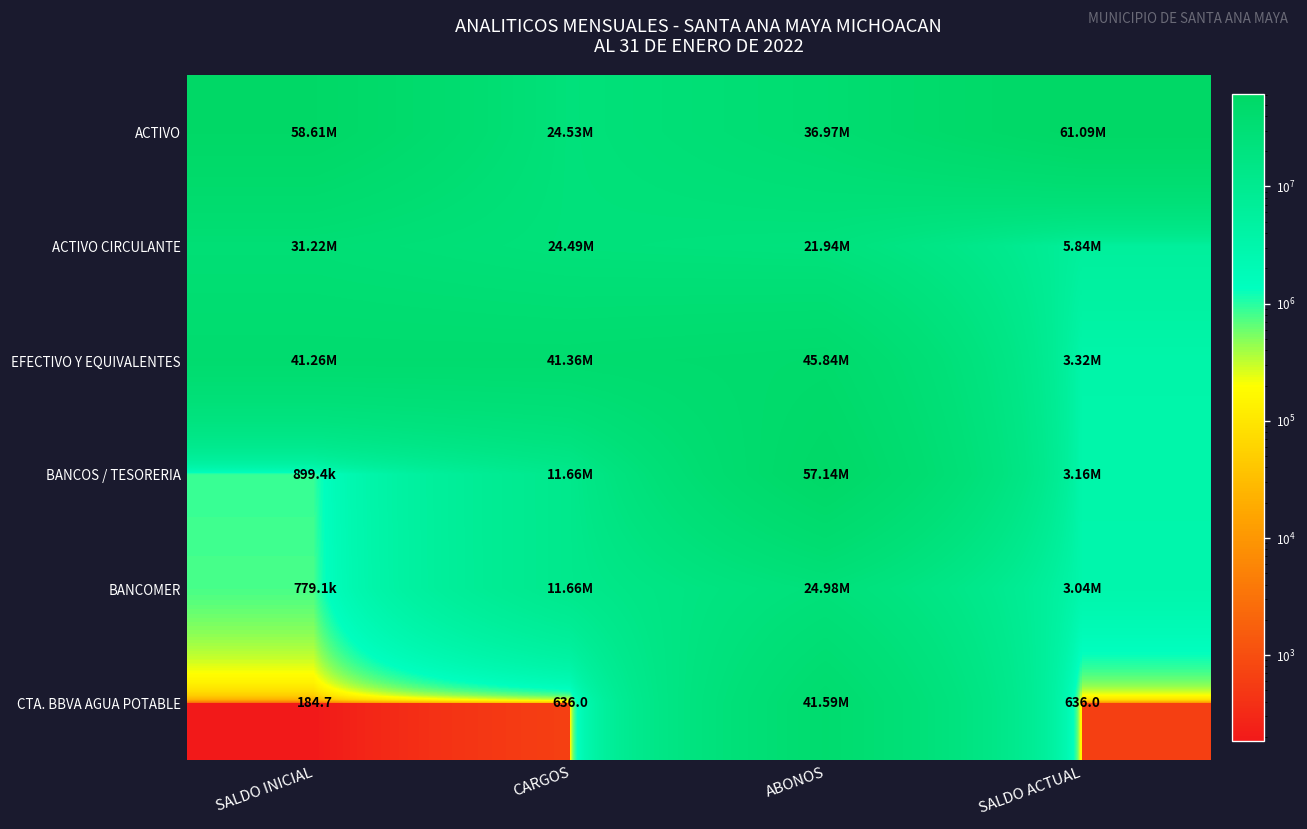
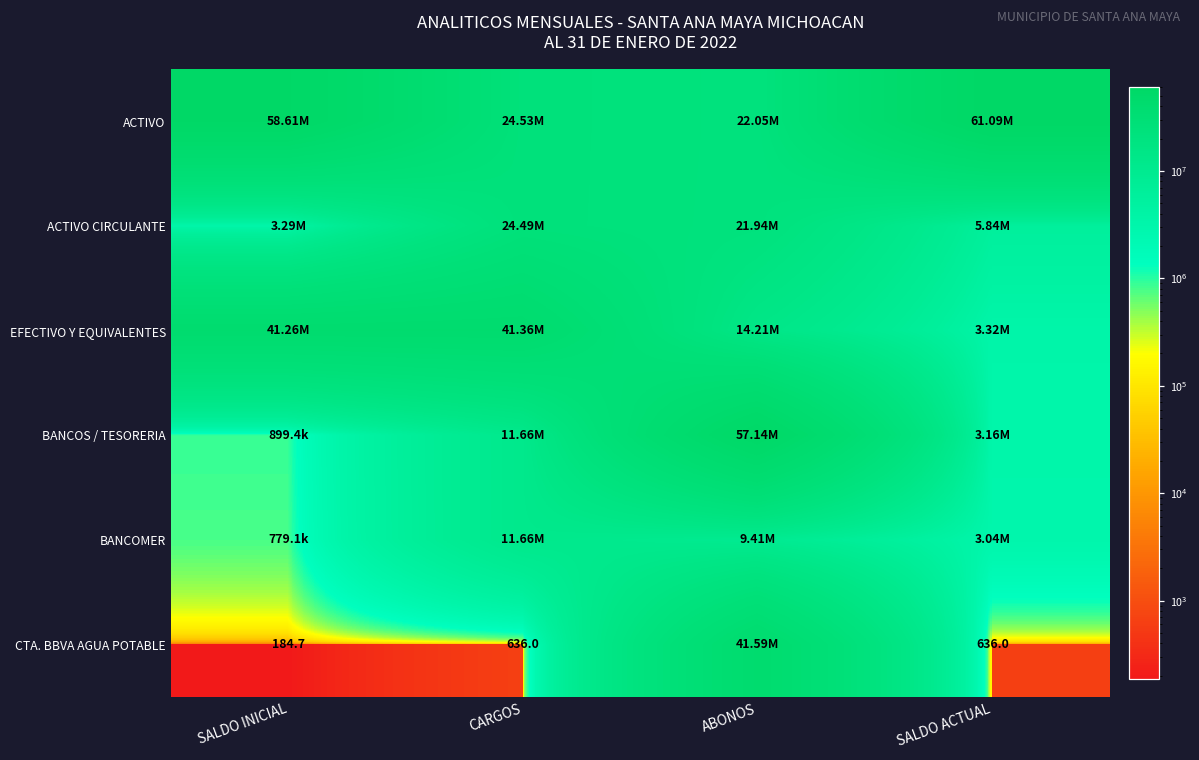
  {
    "ACTIVO": {
      "SALDO INICIAL": "58.61M",
      "CARGOS": "24.53M",
-     "ABONOS": "36.97M",
+     "ABONOS": "22.05M",
      "SALDO ACTUAL": "61.09M"
    },
    "ACTIVO CIRCULANTE": {
-     "SALDO INICIAL": "31.22M",
+     "SALDO INICIAL": "3.29M",
      "CARGOS": "24.49M",
      "ABONOS": "21.94M",
      "SALDO ACTUAL": "5.84M"
    },
    "EFECTIVO Y EQUIVALENTES": {
      "SALDO INICIAL": "41.26M",
      "CARGOS": "41.36M",
-     "ABONOS": "45.84M",
+     "ABONOS": "14.21M",
      "SALDO ACTUAL": "3.32M"
    },
    "BANCOS / TESORERIA": {
      "SALDO INICIAL": "899.4k",
      "CARGOS": "11.66M",
      "ABONOS": "57.14M",
      "SALDO ACTUAL": "3.16M"
    },
    "BANCOMER": {
      "SALDO INICIAL": "779.1k",
      "CARGOS": "11.66M",
-     "ABONOS": "24.98M",
+     "ABONOS": "9.41M",
      "SALDO ACTUAL": "3.04M"
    },
    "CTA. BBVA AGUA POTABLE": {
      "SALDO INICIAL": "184.7",
      "CARGOS": "636.0",
      "ABONOS": "41.59M",
      "SALDO ACTUAL": "636.0"
    }
  }
